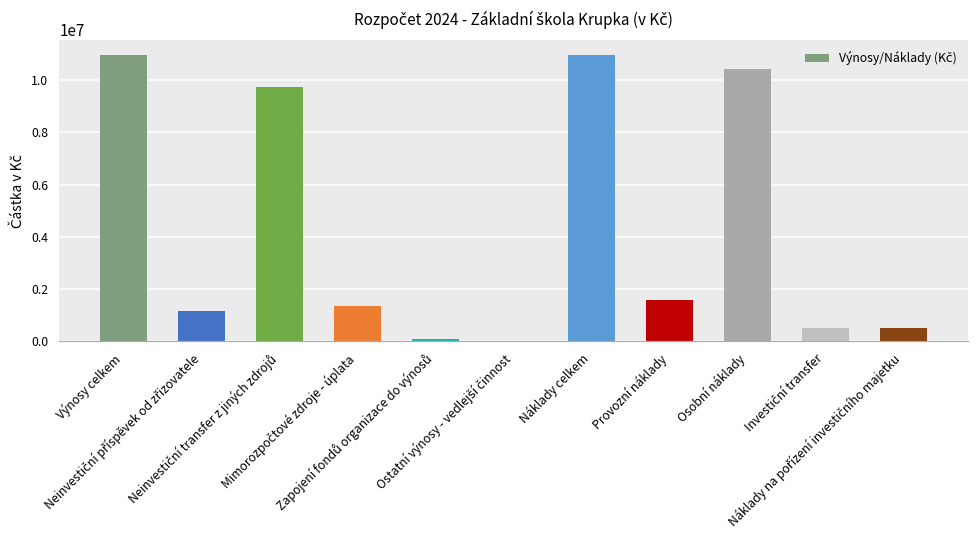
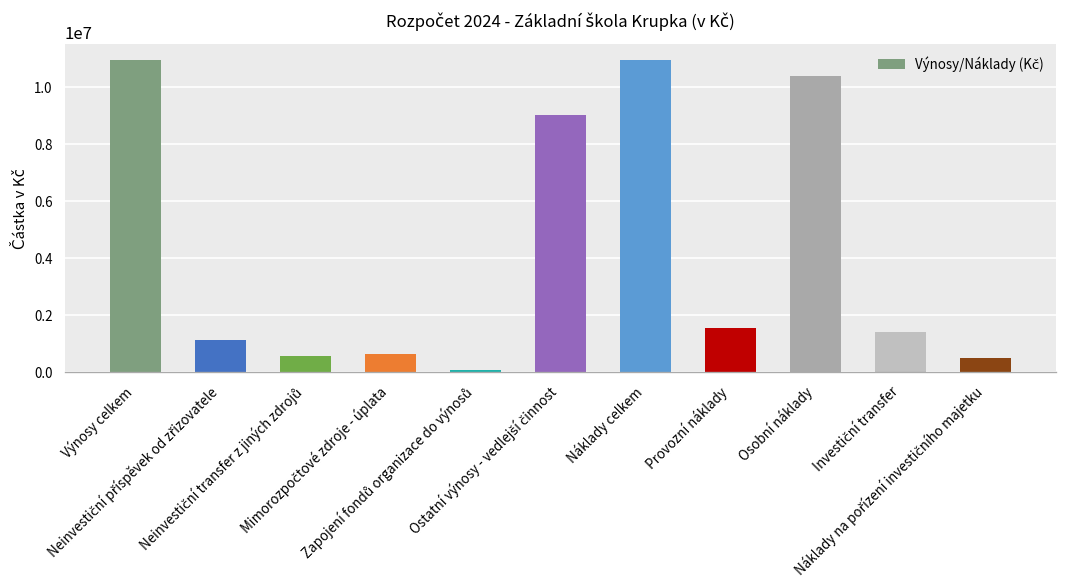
  {
    "Výnosy celkem": 11000000,
    "Neinvestiční příspěvek od zřizovatele": 1200000,
-   "Neinvestiční transfer z jiných zdrojů": 9700000,
-   "Mimorozpočtové zdroje - úplata": 1300000,
-   "Ostatní výnosy - vedlejší činnost": 0,
+   "Neinvestiční transfer z jiných zdrojů": 600000,
+   "Mimorozpočtové zdroje - úplata": 700000,
+   "Ostatní výnosy - vedlejší činnost": 9000000,
    "Náklady celkem": 11000000,
    "Provozní náklady": 1600000,
    "Osobní náklady": 10400000,
-   "Investiční transfer": 500000,
+   "Investiční transfer": 1400000,
    "Náklady na pořízení investičního majetku": 500000
  }
